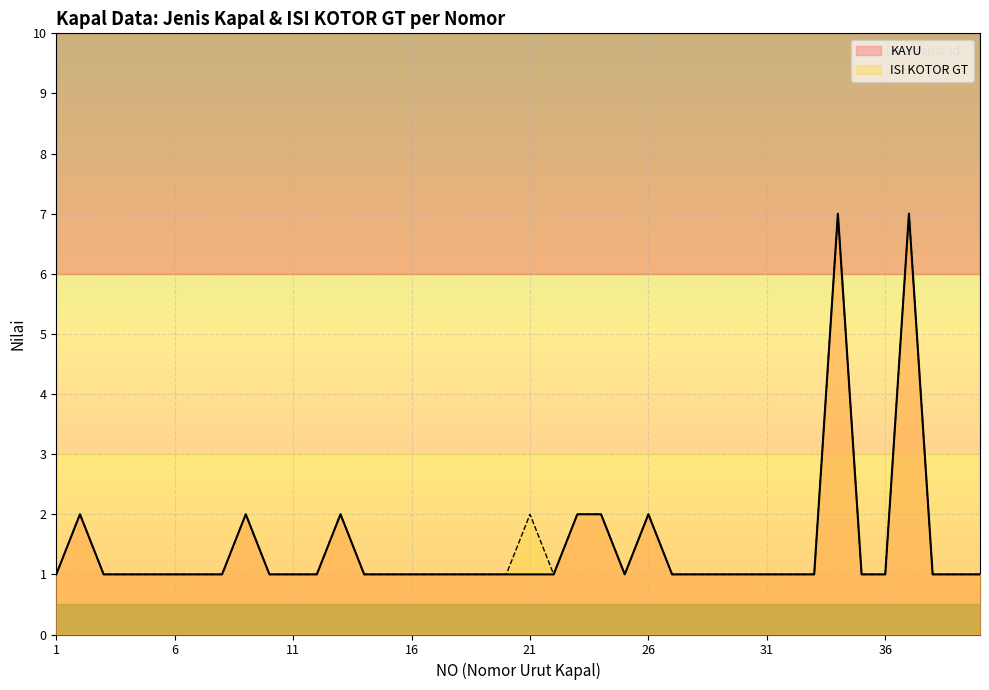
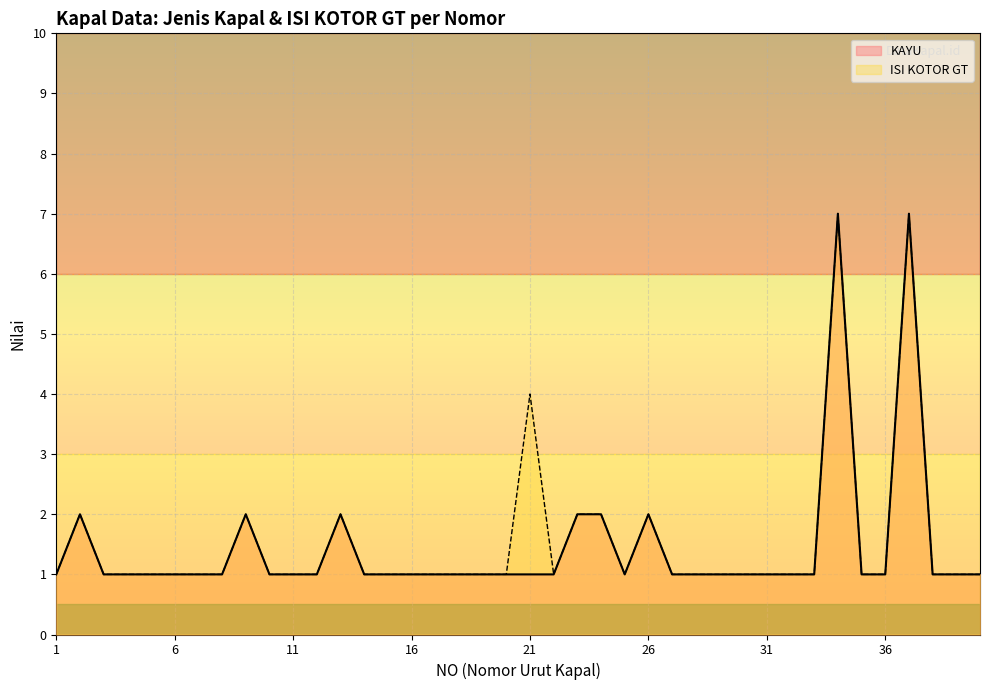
  {
    "KAYU": {
      "21": 1
    },
    "ISI KOTOR GT": {
-     "21": 2
+     "21": 4
    }
  }
